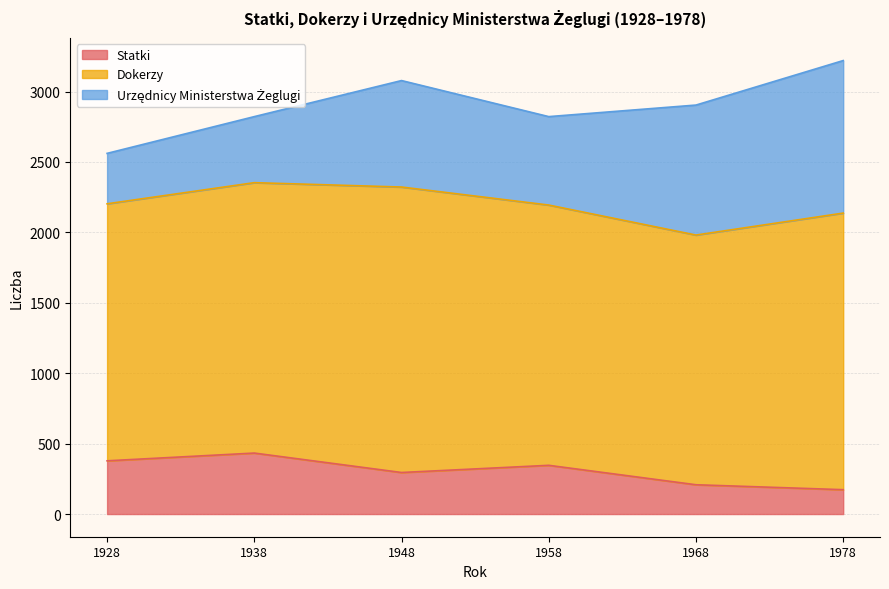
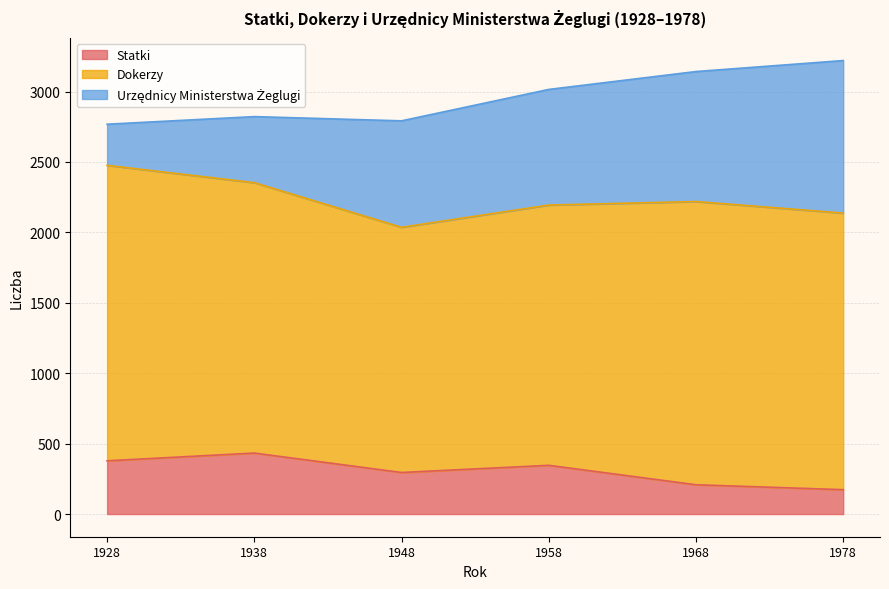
  {
    "Statki": {
      "1928": 380,
      "1938": 430,
      "1948": 300,
      "1958": 350,
      "1968": 210,
      "1978": 170
    },
    "Dokerzy": {
-     "1928": 1830,
+     "1928": 2100,
      "1938": 1920,
-     "1948": 2030,
+     "1948": 1740,
      "1958": 1850,
-     "1968": 1770,
+     "1968": 2010,
      "1978": 1960
    },
    "Urzędnicy Ministerstwa Żeglugi": {
-     "1928": 360,
+     "1928": 290,
      "1938": 470,
      "1948": 760,
-     "1958": 630,
+     "1958": 820,
      "1968": 920,
      "1978": 1080
    }
  }
